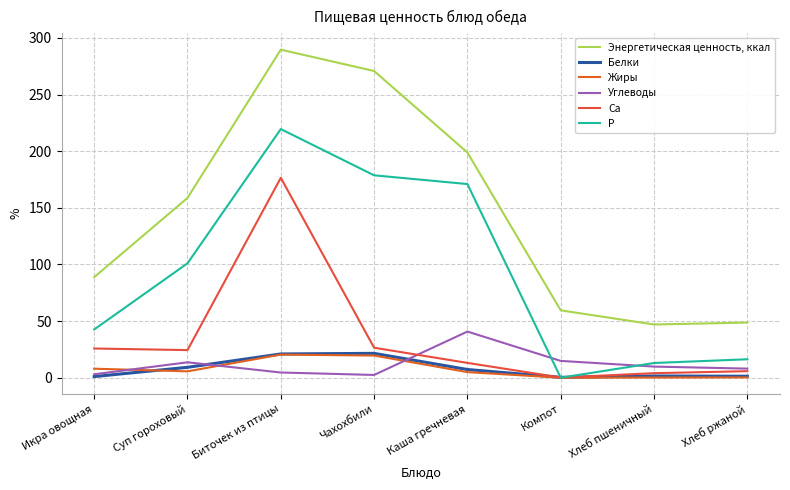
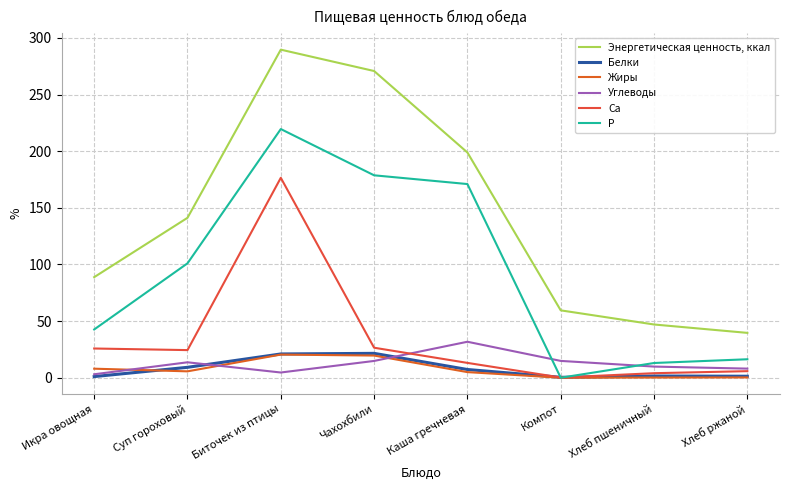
  {
    "Энергетическая ценность, ккал": {
      "Икра овощная": 89,
-     "Суп гороховый": 159,
+     "Суп гороховый": 141,
      "Биточек из птицы": 290,
      "Чахохбили": 271,
      "Каша гречневая": 199,
      "Компот": 59,
      "Хлеб пшеничный": 47,
-     "Хлеб ржаной": 49
+     "Хлеб ржаной": 40
    },
    "Белки": {
      "Суп гороховый": 9,
      "Каша гречневая": 7
    },
    "Углеводы": {
      "Суп гороховый": 14,
      "Биточек из птицы": 5,
-     "Чахохбили": 2,
-     "Каша гречневая": 41,
+     "Чахохбили": 15,
+     "Каша гречневая": 32,
      "Компот": 15,
      "Хлеб пшеничный": 10,
      "Хлеб ржаной": 8
    },
    "P": {
      "Икра овощная": 43,
      "Суп гороховый": 101,
      "Биточек из птицы": 220,
      "Чахохбили": 179,
      "Каша гречневая": 171,
      "Хлеб пшеничный": 13,
      "Хлеб ржаной": 16
    }
  }
